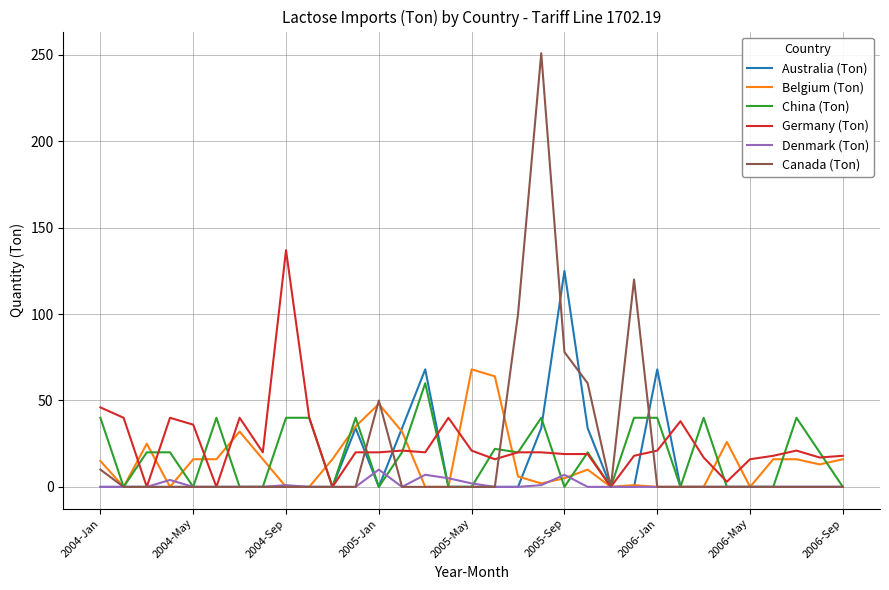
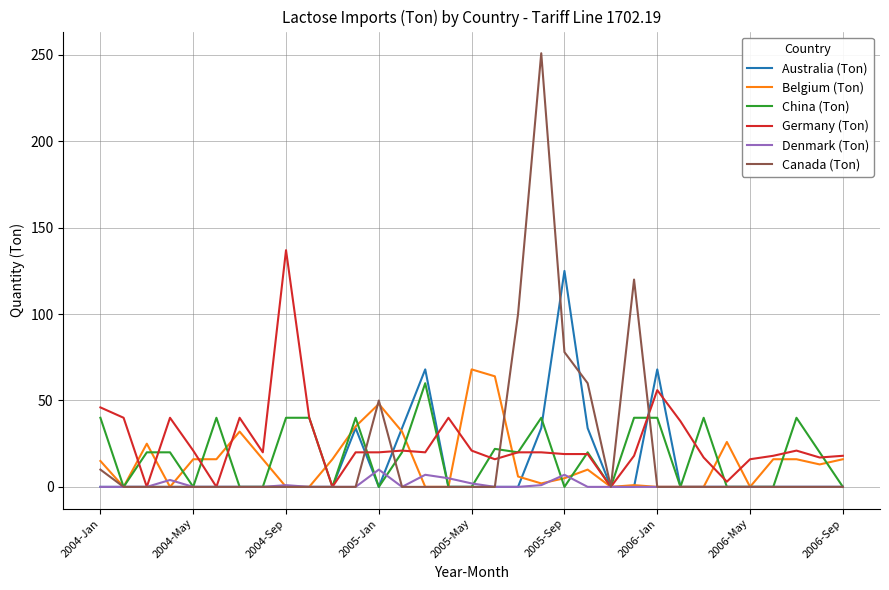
  {
    "Australia (Ton)": {
      "2005-Sep": 125,
      "2006-Jan": 68
    },
    "Belgium (Ton)": {
      "2004-Jan": 15,
      "2004-May": 16,
      "2005-Jan": 48,
      "2005-May": 68,
      "2005-Sep": 5,
      "2006-Sep": 16
    },
    "China (Ton)": {
      "2004-Jan": 40,
      "2004-Sep": 40,
      "2005-Sep": 0,
      "2006-Jan": 40
    },
    "Germany (Ton)": {
      "2004-Jan": 46,
-     "2004-May": 36,
+     "2004-May": 21,
      "2004-Sep": 137,
      "2005-Jan": 20,
      "2005-May": 21,
      "2005-Sep": 19,
-     "2006-Jan": 21,
+     "2006-Jan": 56,
      "2006-May": 16,
      "2006-Sep": 18
    },
    "Denmark (Ton)": {
      "2005-Jan": 10,
      "2005-May": 2,
      "2005-Sep": 7
    },
    "Canada (Ton)": {
      "2004-Jan": 10,
      "2005-Jan": 50,
      "2005-Sep": 78
    }
  }
